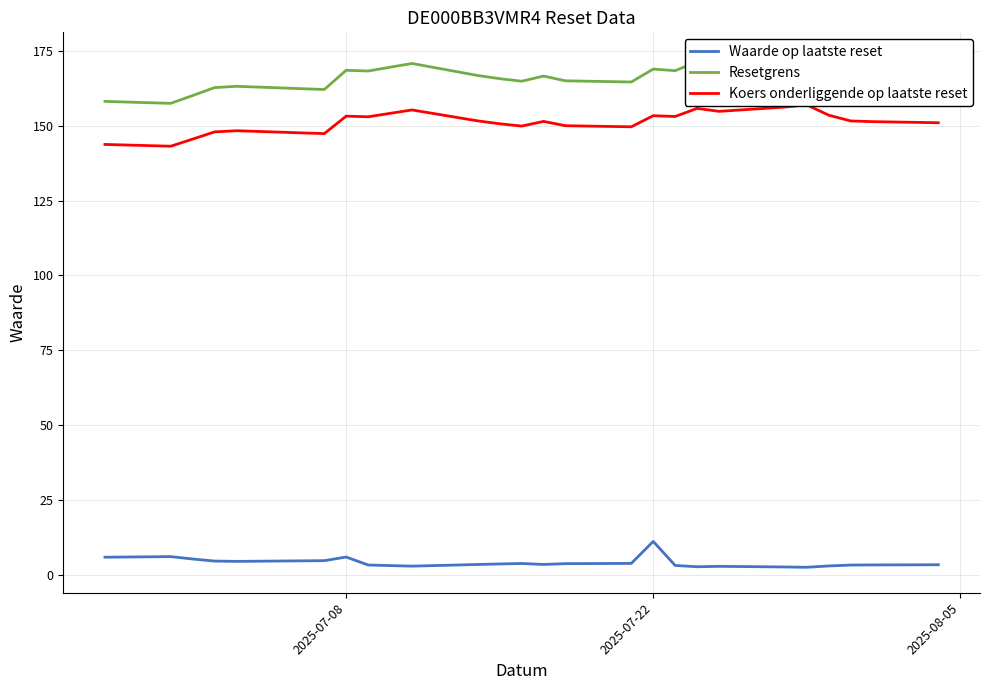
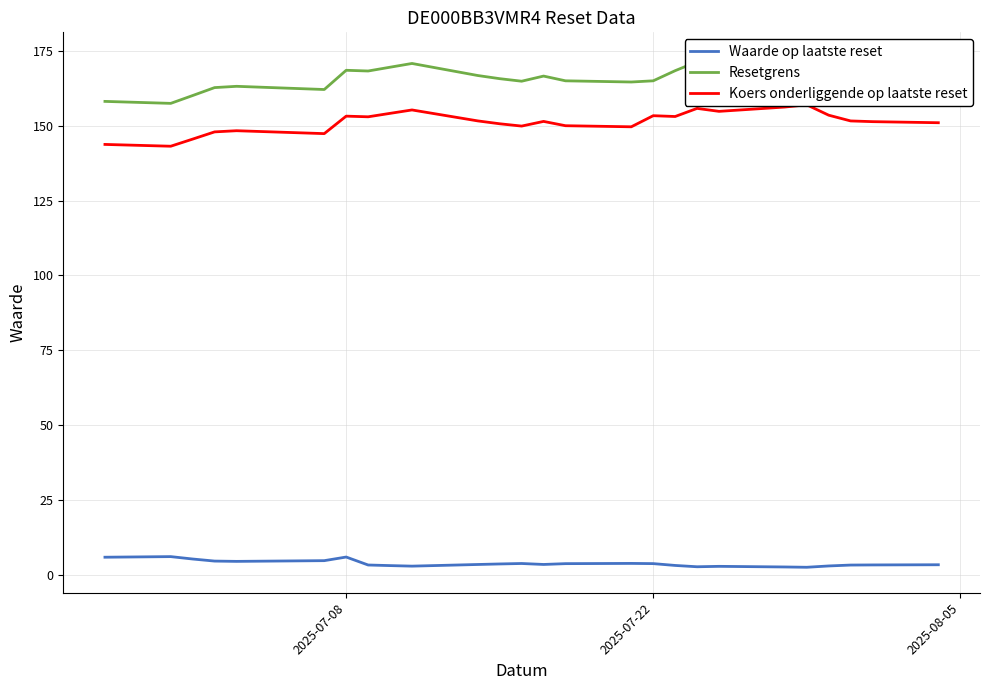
  {
    "Waarde op laatste reset": {
      "2025-07-08": 6,
-     "2025-07-22": 11
+     "2025-07-22": 4
    },
    "Resetgrens": {
      "2025-07-08": 169,
-     "2025-07-22": 169
+     "2025-07-22": 165
    },
    "Koers onderliggende op laatste reset": {
      "2025-07-08": 153,
      "2025-07-22": 153
    }
  }
